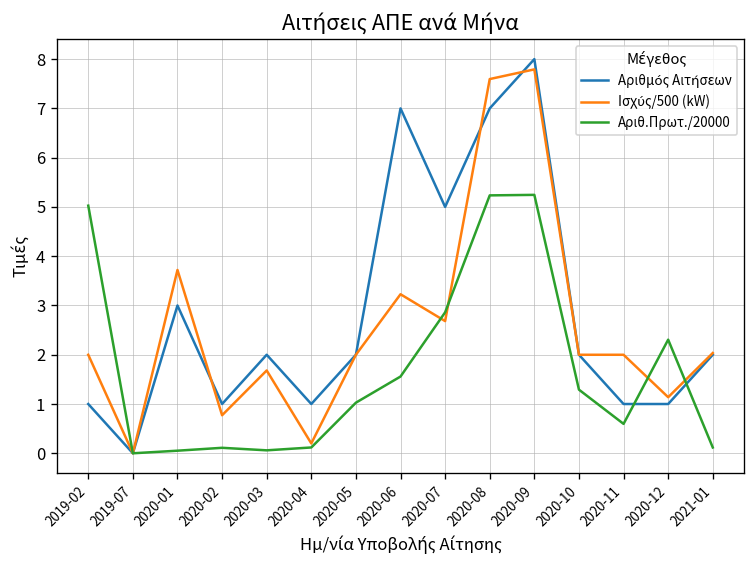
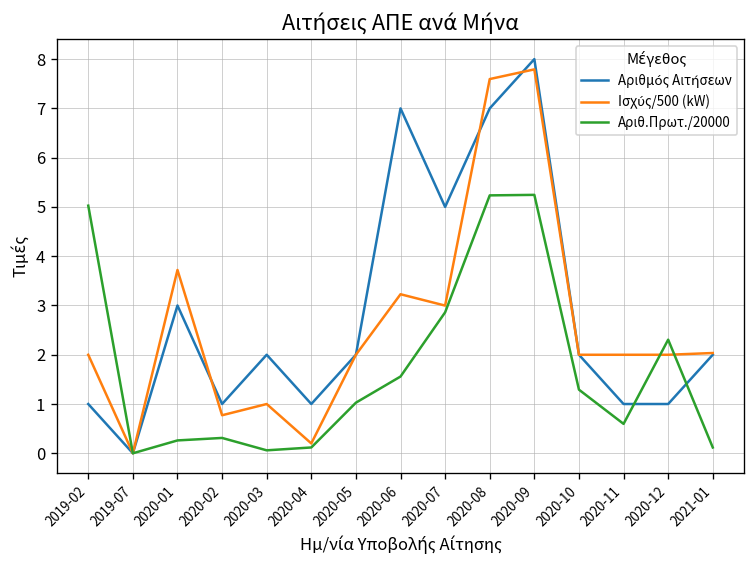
  {
    "Αριθμός Αιτήσεων": {
      "2019-02": 1.0,
      "2020-01": 3.0,
      "2020-02": 1.0,
      "2020-03": 2.0,
      "2020-04": 1.0,
      "2020-06": 7.0,
      "2020-07": 5.0,
      "2020-08": 7.0,
      "2020-09": 8.0,
      "2020-11": 1.0,
      "2020-12": 1.0
    },
    "Ισχύς/500 (kW)": {
      "2019-02": 2.0,
      "2020-01": 3.7,
      "2020-02": 0.8,
-     "2020-03": 1.7,
+     "2020-03": 1.0,
      "2020-04": 0.2,
      "2020-06": 3.2,
-     "2020-07": 2.7,
+     "2020-07": 3.0,
      "2020-08": 7.6,
      "2020-09": 7.8,
      "2020-11": 2.0,
-     "2020-12": 1.1
+     "2020-12": 2.0
    },
    "Αριθ.Πρωτ./20000": {
      "2019-02": 5.0,
-     "2020-01": 0.1,
-     "2020-02": 0.1,
+     "2020-01": 0.3,
+     "2020-02": 0.3,
      "2020-03": 0.1,
      "2020-04": 0.1,
      "2020-05": 1.0,
      "2020-06": 1.6,
      "2020-07": 2.9,
      "2020-08": 5.2,
      "2020-09": 5.2,
      "2020-10": 1.3,
      "2020-11": 0.6,
      "2020-12": 2.3,
      "2021-01": 0.1
    }
  }
